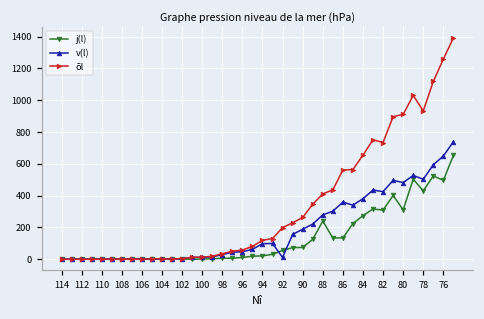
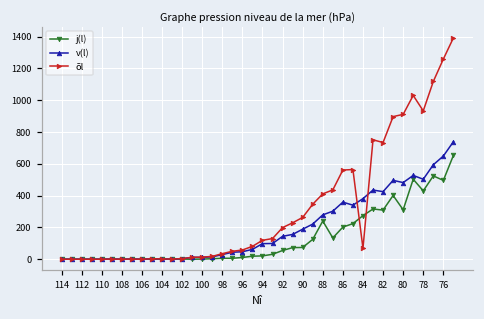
  {
    "j(l)": {
      "98": 10,
      "96": 10,
      "94": 20,
      "92": 60,
      "90": 70,
      "88": 240,
-     "86": 130,
+     "86": 200,
      "84": 270,
      "82": 310,
      "80": 310,
      "78": 430,
      "76": 500
    },
    "v(l)": {
      "94": 100,
-     "92": 10,
+     "92": 140,
      "90": 190,
      "88": 280,
      "86": 360,
      "84": 380,
      "82": 430,
      "80": 480,
      "78": 500,
      "76": 650
    },
    "õl": {
      "94": 120,
      "92": 200,
      "90": 260,
      "88": 410,
      "86": 560,
-     "84": 660,
+     "84": 70,
      "82": 730,
      "80": 910,
      "78": 930,
      "76": 1260
    }
  }
